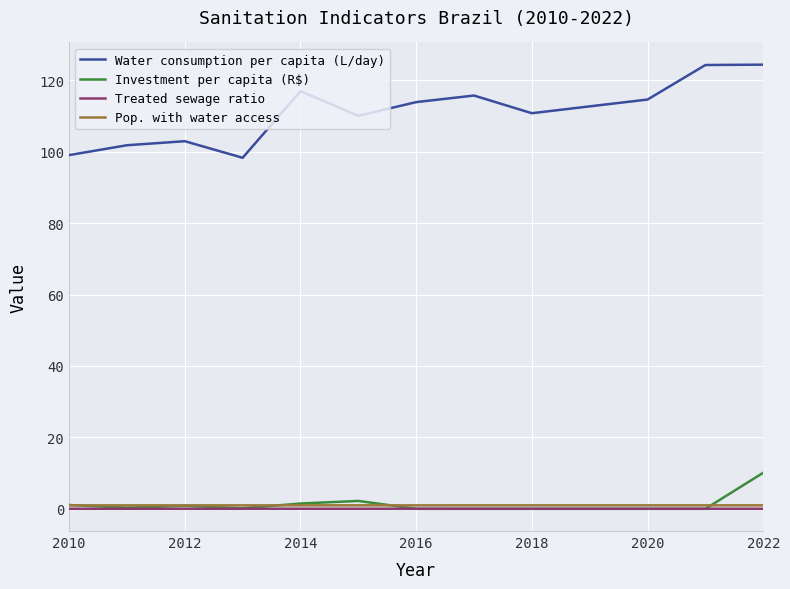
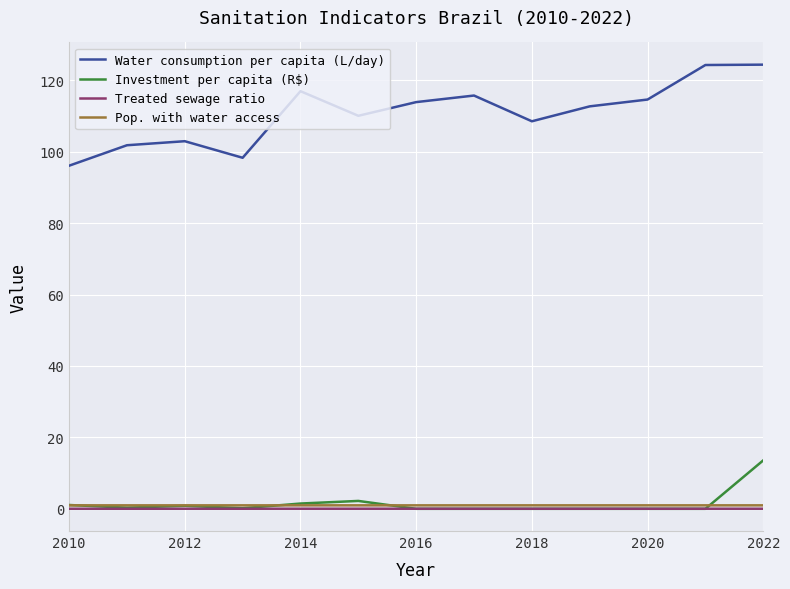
  {
    "Water consumption per capita (L/day)": {
-     "2010": 99,
+     "2010": 96,
      "2012": 103,
      "2016": 114,
-     "2018": 111,
+     "2018": 109,
      "2020": 115,
      "2022": 124
    },
    "Investment per capita (R$)": {
-     "2022": 10
+     "2022": 14
    },
    "Treated sewage ratio": {
      "2010": 0,
      "2012": 0,
      "2014": 0,
      "2022": 0
    },
    "Pop. with water access": {
      "2016": 1,
      "2018": 1,
      "2020": 1,
      "2022": 1
    }
  }
